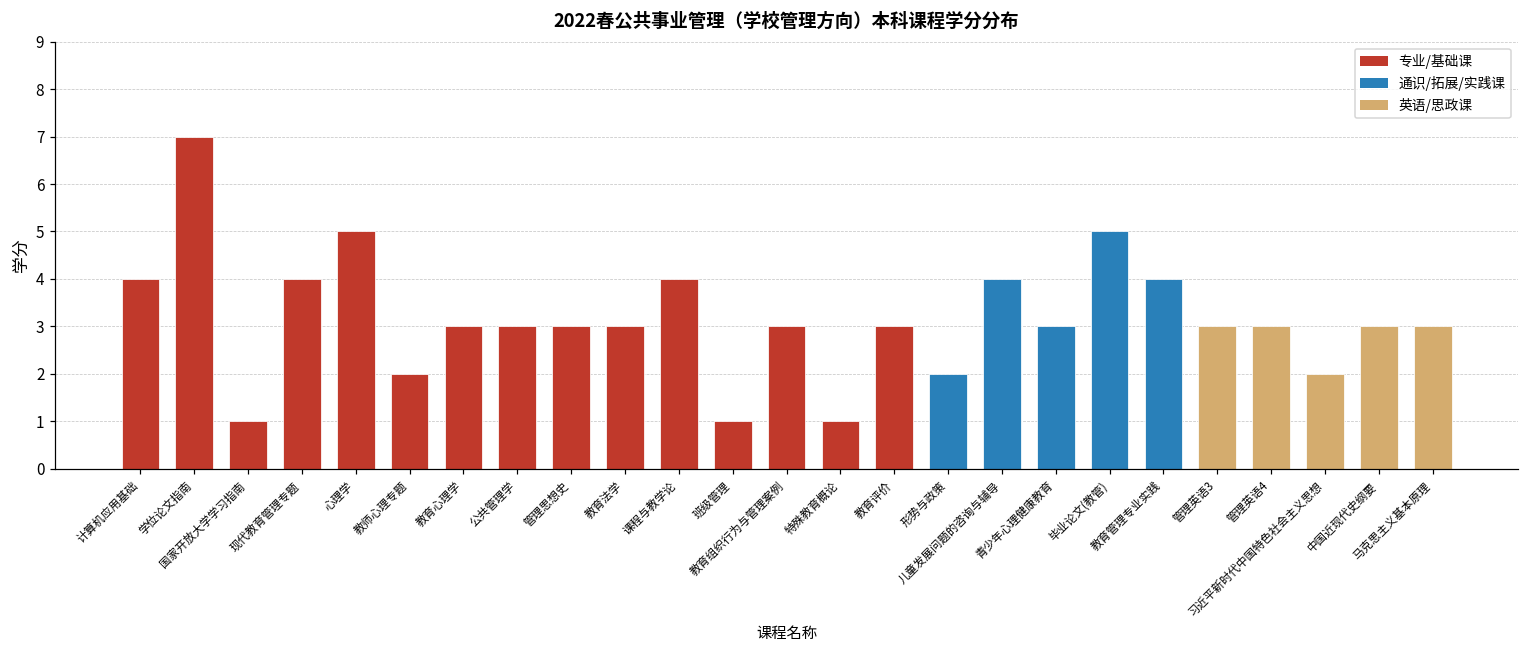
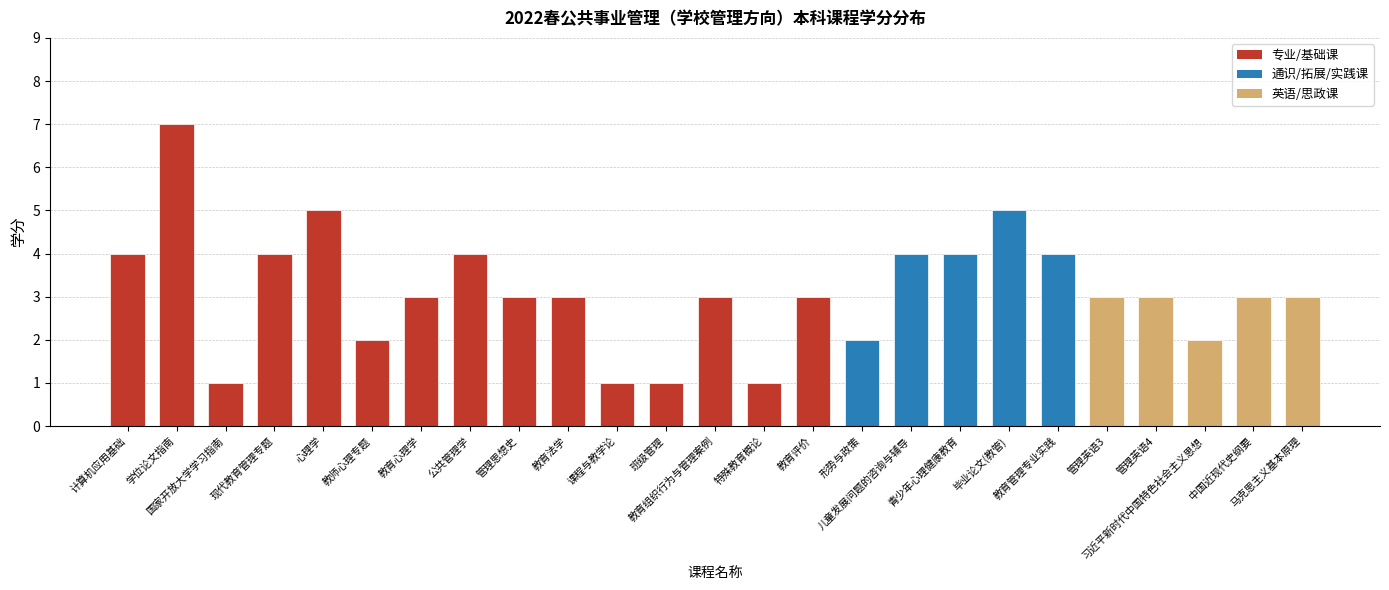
  {
    "计算机应用基础": 4,
    "学位论文指南": 7,
    "国家开放大学学习指南": 1,
    "现代教育管理专题": 4,
    "心理学": 5,
    "教师心理专题": 2,
    "教育心理学": 3,
-   "公共管理学": 3,
+   "公共管理学": 4,
    "管理思想史": 3,
    "教育法学": 3,
-   "课程与教学论": 4,
+   "课程与教学论": 1,
    "班级管理": 1,
    "教育组织行为与管理案例": 3,
    "特殊教育概论": 1,
    "教育评价": 3,
    "形势与政策": 2,
    "儿童发展问题的咨询与辅导": 4,
-   "青少年心理健康教育": 3,
+   "青少年心理健康教育": 4,
    "毕业论文(教管)": 5,
    "教育管理专业实践": 4,
    "管理英语3": 3,
    "管理英语4": 3,
    "习近平新时代中国特色社会主义思想": 2,
    "中国近现代史纲要": 3,
    "马克思主义基本原理": 3
  }
